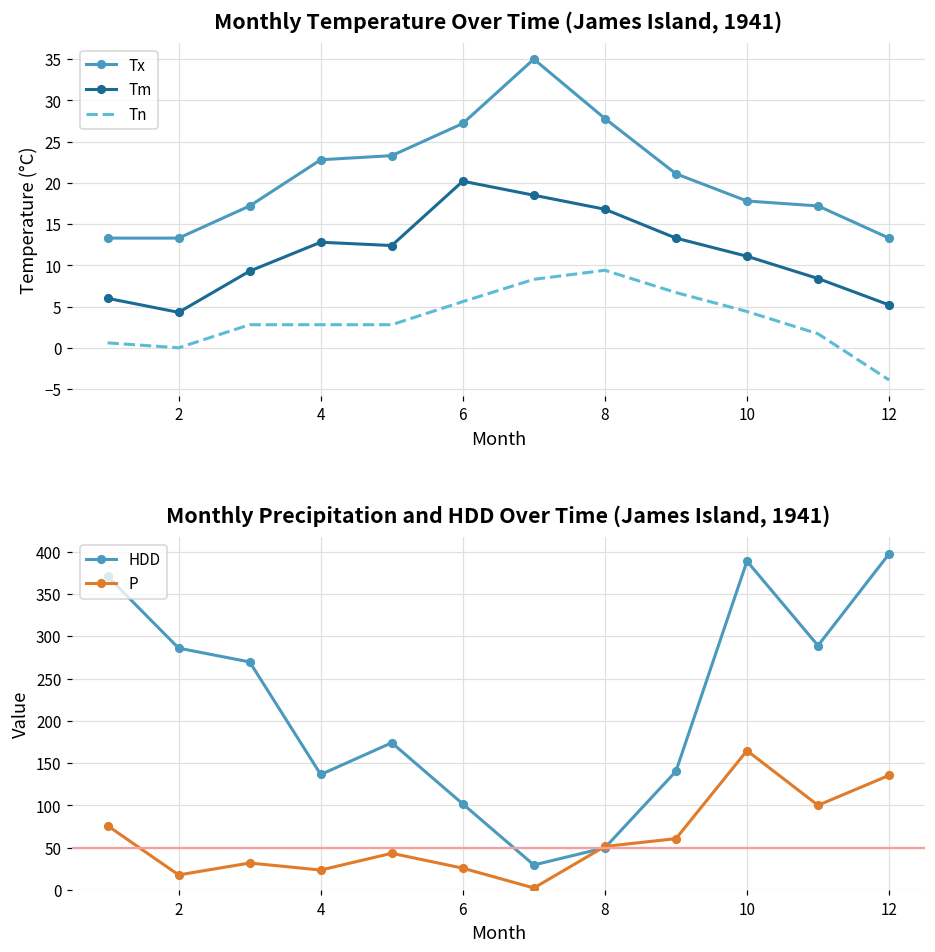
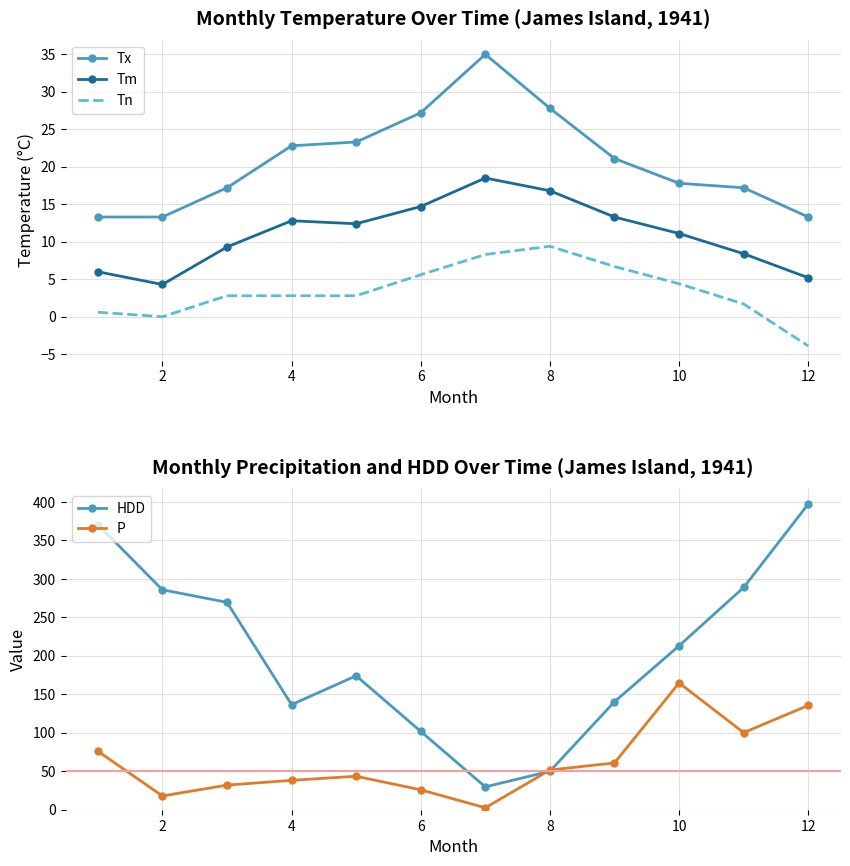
  {
    "Monthly Temperature Over Time (James Island, 1941)": {
      "Tm": {
        "2": 4,
        "4": 13,
-       "6": 20,
+       "6": 15,
        "8": 17,
        "10": 11,
        "12": 5
      }
    },
    "Monthly Precipitation and HDD Over Time (James Island, 1941)": {
      "HDD": {
        "2": 290,
        "4": 140,
        "6": 100,
-       "10": 390,
+       "10": 210,
        "12": 400
      },
      "P": {
        "2": 20,
-       "4": 20,
+       "4": 40,
        "6": 30,
        "10": 160,
        "12": 140
      }
    }
  }
